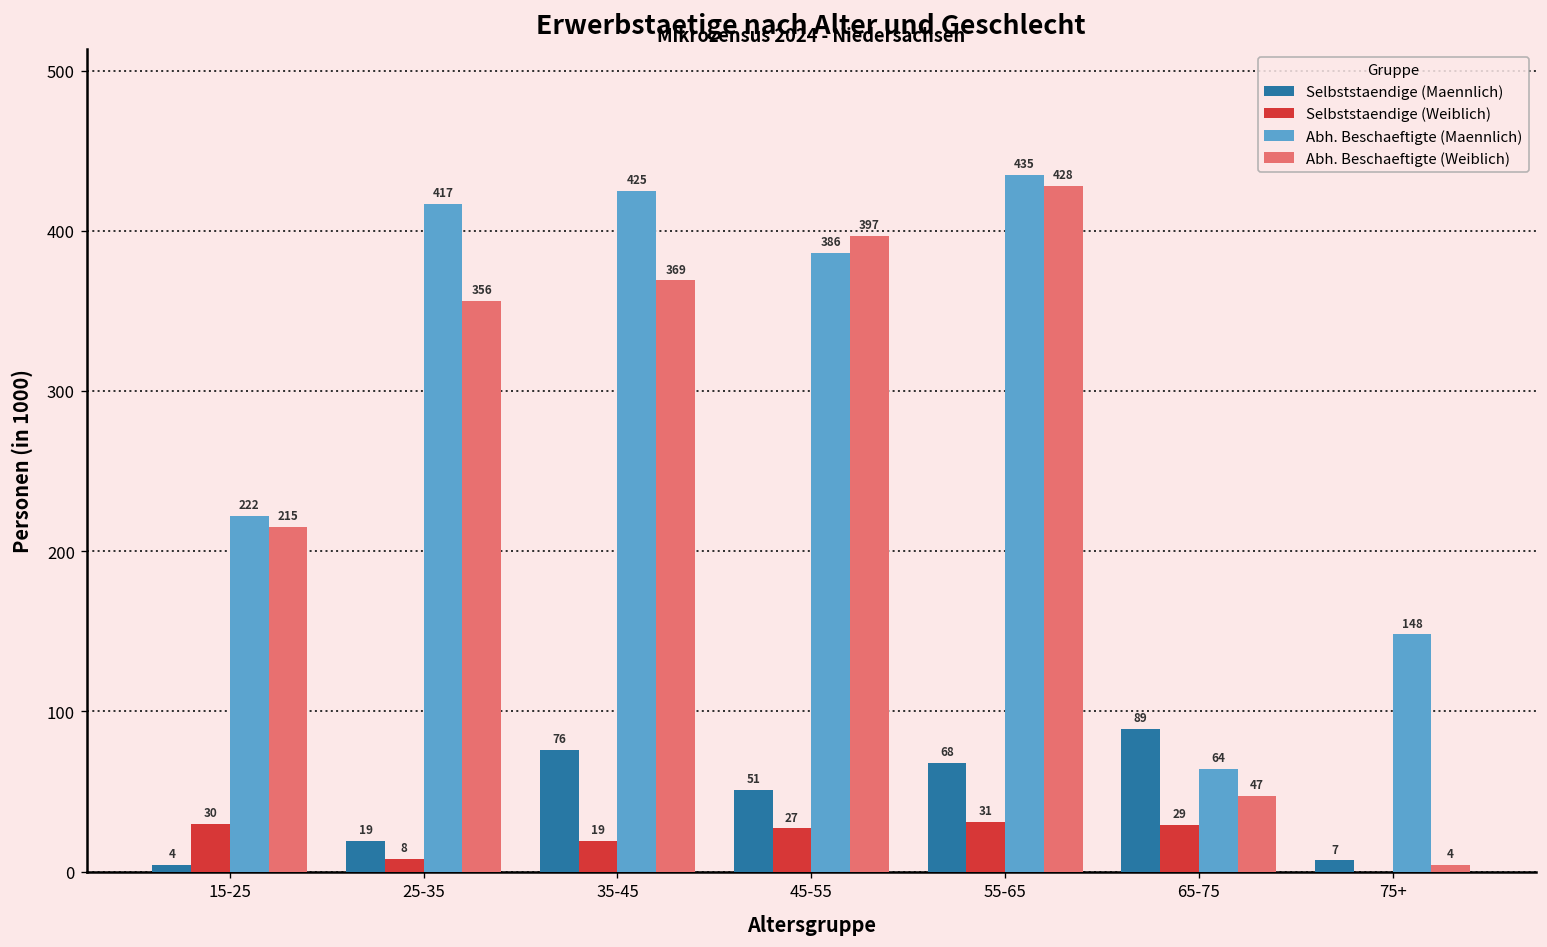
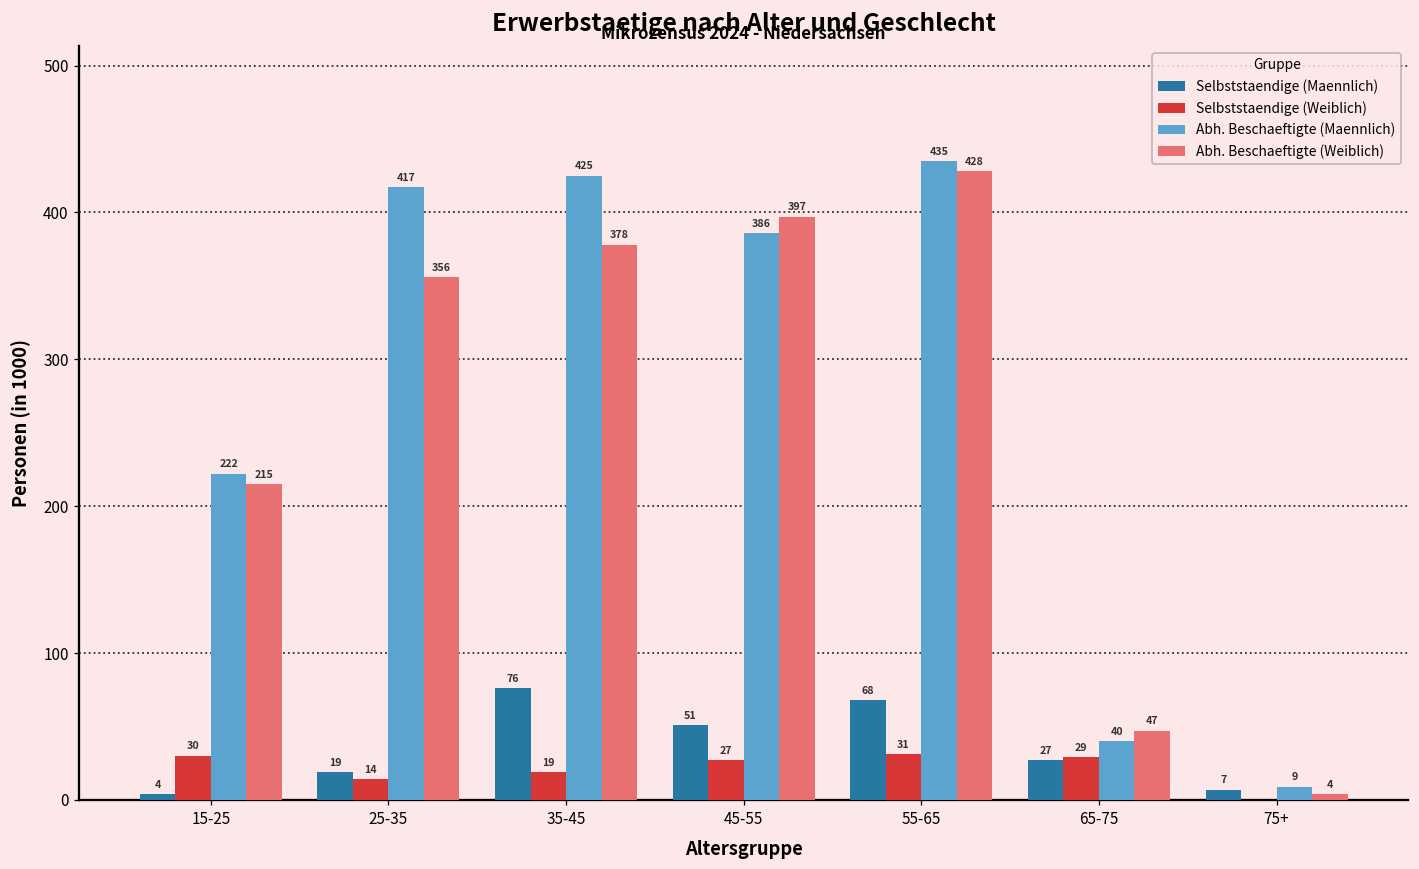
  {
    "Selbststaendige (Maennlich)": {
      "15-25": 4,
      "25-35": 19,
      "35-45": 76,
      "45-55": 51,
      "55-65": 68,
-     "65-75": 89,
+     "65-75": 27,
      "75+": 7
    },
    "Selbststaendige (Weiblich)": {
      "15-25": 30,
-     "25-35": 8,
+     "25-35": 14,
      "35-45": 19,
      "45-55": 27,
      "55-65": 31,
      "65-75": 29
    },
    "Abh. Beschaeftigte (Maennlich)": {
      "15-25": 222,
      "25-35": 417,
      "35-45": 425,
      "45-55": 386,
      "55-65": 435,
-     "65-75": 64,
-     "75+": 148
+     "65-75": 40,
+     "75+": 9
    },
    "Abh. Beschaeftigte (Weiblich)": {
      "15-25": 215,
      "25-35": 356,
-     "35-45": 369,
+     "35-45": 378,
      "45-55": 397,
      "55-65": 428,
      "65-75": 47,
      "75+": 4
    }
  }
